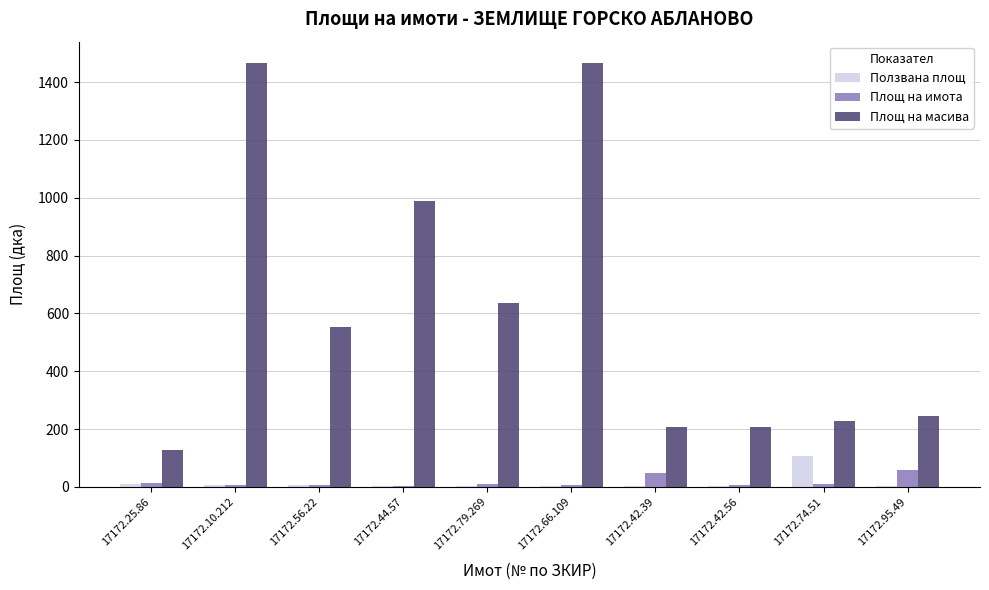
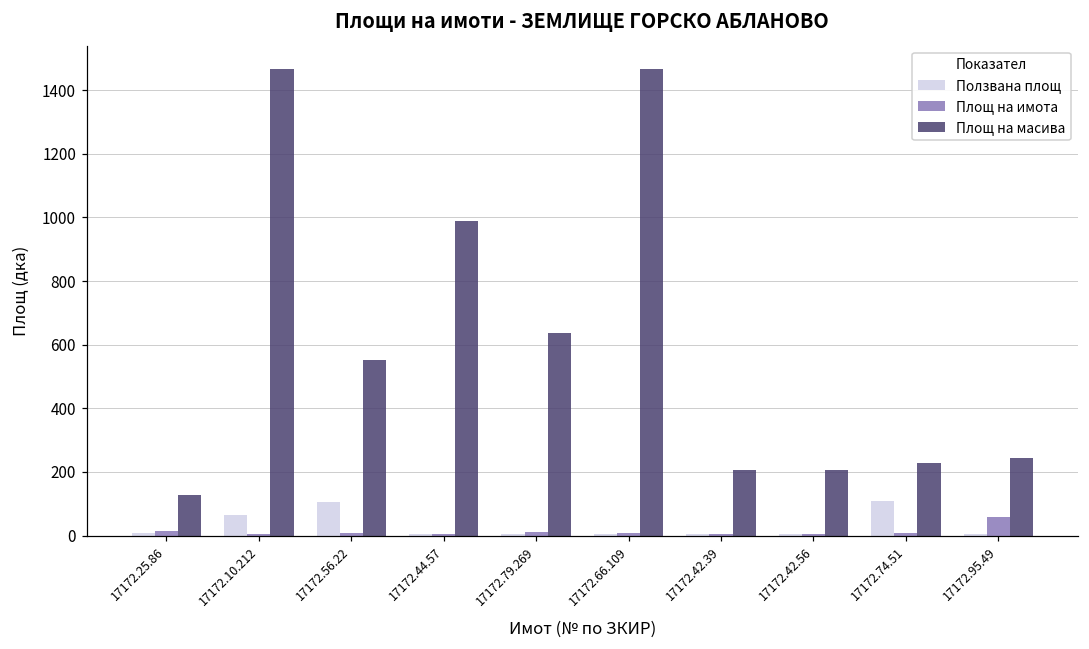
  {
    "Ползвана площ": {
      "17172.25.86": 10,
-     "17172.10.212": 10,
-     "17172.56.22": 10,
+     "17172.10.212": 70,
+     "17172.56.22": 110,
      "17172.74.51": 110
    },
    "Площ на имота": {
      "17172.25.86": 10,
      "17172.79.269": 10,
-     "17172.42.39": 50,
+     "17172.42.39": 0,
      "17172.74.51": 10,
      "17172.95.49": 60
    },
    "Площ на масива": {
      "17172.25.86": 130,
      "17172.10.212": 1470,
      "17172.56.22": 550,
      "17172.44.57": 990,
      "17172.79.269": 640,
      "17172.66.109": 1470,
      "17172.42.39": 210,
      "17172.42.56": 210,
      "17172.74.51": 230,
      "17172.95.49": 240
    }
  }
